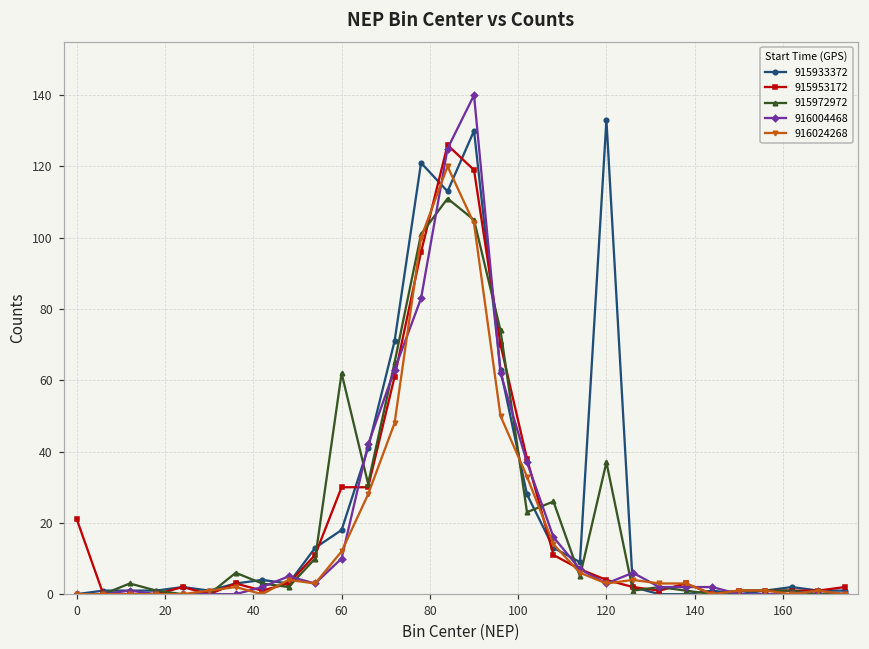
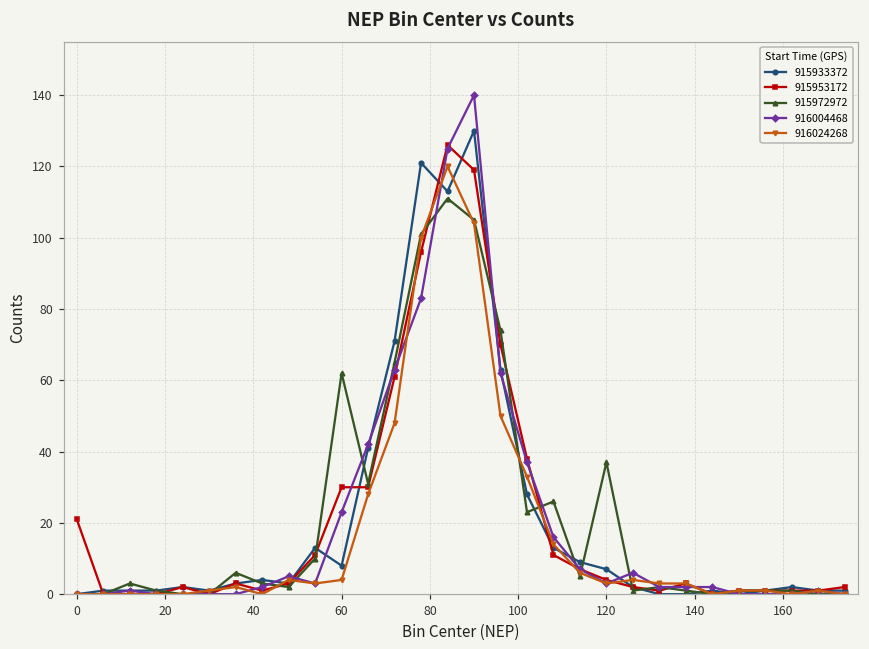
  {
    "915933372": {
-     "60": 18,
-     "120": 133
+     "60": 8,
+     "120": 7
    },
    "915953172": {
      "0": 21,
      "60": 30,
      "120": 4
    },
    "915972972": {
      "60": 62,
      "120": 37
    },
    "916004468": {
-     "60": 10
+     "60": 23
    },
    "916024268": {
-     "60": 12
+     "60": 4
    }
  }
